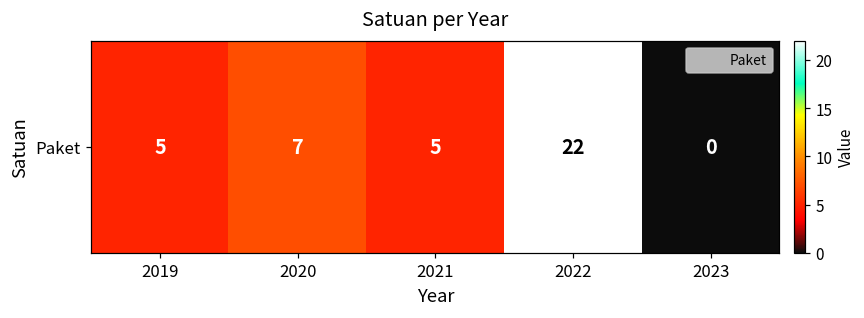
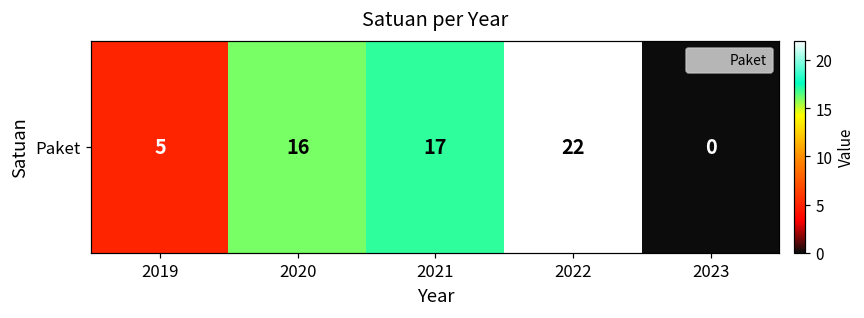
  {
    "Paket": {
      "2019": 5,
-     "2020": 7,
-     "2021": 5,
+     "2020": 16,
+     "2021": 17,
      "2022": 22,
      "2023": 0
    }
  }
